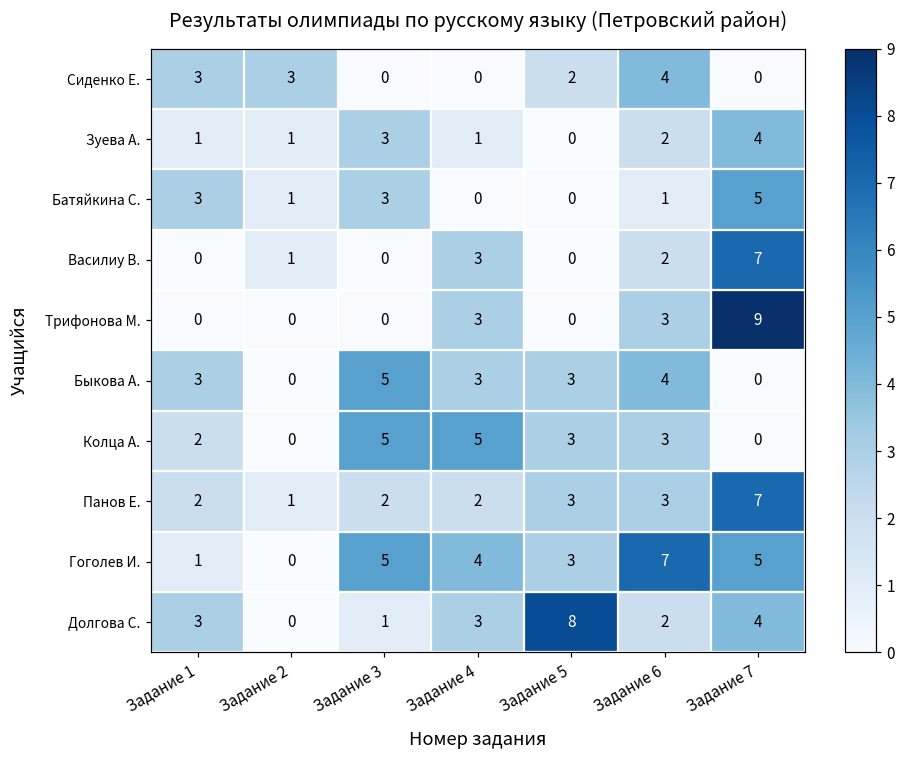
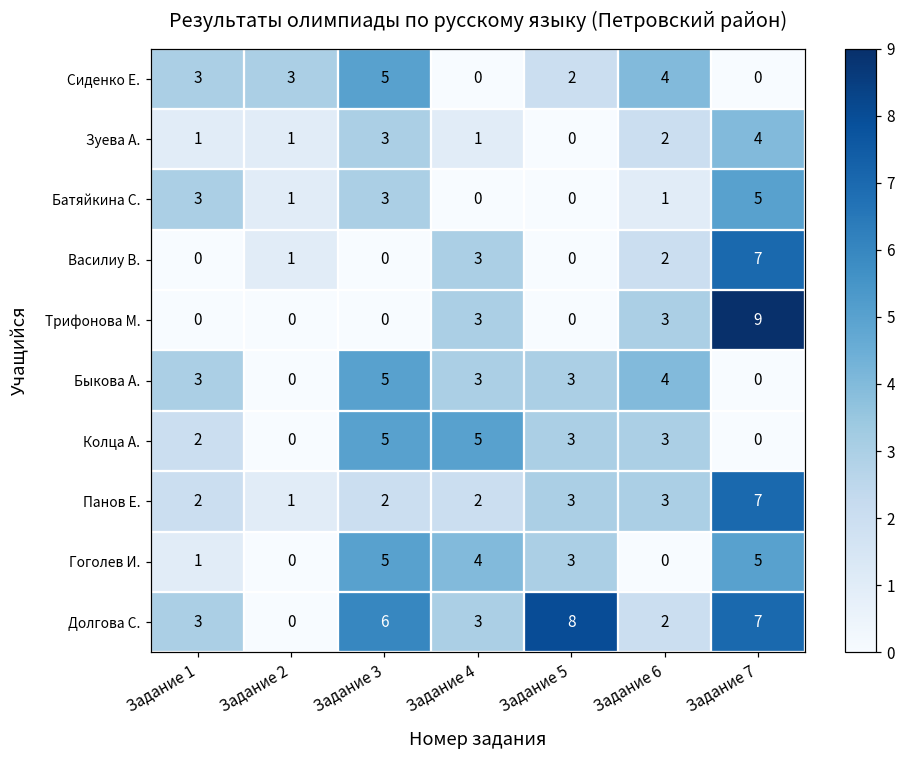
  {
    "Сиденко Е.": {
      "Задание 1": 3,
      "Задание 2": 3,
-     "Задание 3": 0,
+     "Задание 3": 5,
      "Задание 4": 0,
      "Задание 5": 2,
      "Задание 6": 4,
      "Задание 7": 0
    },
    "Зуева А.": {
      "Задание 1": 1,
      "Задание 2": 1,
      "Задание 3": 3,
      "Задание 4": 1,
      "Задание 5": 0,
      "Задание 6": 2,
      "Задание 7": 4
    },
    "Батяйкина С.": {
      "Задание 1": 3,
      "Задание 2": 1,
      "Задание 3": 3,
      "Задание 4": 0,
      "Задание 5": 0,
      "Задание 6": 1,
      "Задание 7": 5
    },
    "Василиу В.": {
      "Задание 1": 0,
      "Задание 2": 1,
      "Задание 3": 0,
      "Задание 4": 3,
      "Задание 5": 0,
      "Задание 6": 2,
      "Задание 7": 7
    },
    "Трифонова М.": {
      "Задание 1": 0,
      "Задание 2": 0,
      "Задание 3": 0,
      "Задание 4": 3,
      "Задание 5": 0,
      "Задание 6": 3,
      "Задание 7": 9
    },
    "Быкова А.": {
      "Задание 1": 3,
      "Задание 2": 0,
      "Задание 3": 5,
      "Задание 4": 3,
      "Задание 5": 3,
      "Задание 6": 4,
      "Задание 7": 0
    },
    "Колца А.": {
      "Задание 1": 2,
      "Задание 2": 0,
      "Задание 3": 5,
      "Задание 4": 5,
      "Задание 5": 3,
      "Задание 6": 3,
      "Задание 7": 0
    },
    "Панов Е.": {
      "Задание 1": 2,
      "Задание 2": 1,
      "Задание 3": 2,
      "Задание 4": 2,
      "Задание 5": 3,
      "Задание 6": 3,
      "Задание 7": 7
    },
    "Гоголев И.": {
      "Задание 1": 1,
      "Задание 2": 0,
      "Задание 3": 5,
      "Задание 4": 4,
      "Задание 5": 3,
-     "Задание 6": 7,
+     "Задание 6": 0,
      "Задание 7": 5
    },
    "Долгова С.": {
      "Задание 1": 3,
      "Задание 2": 0,
-     "Задание 3": 1,
+     "Задание 3": 6,
      "Задание 4": 3,
      "Задание 5": 8,
      "Задание 6": 2,
-     "Задание 7": 4
+     "Задание 7": 7
    }
  }
